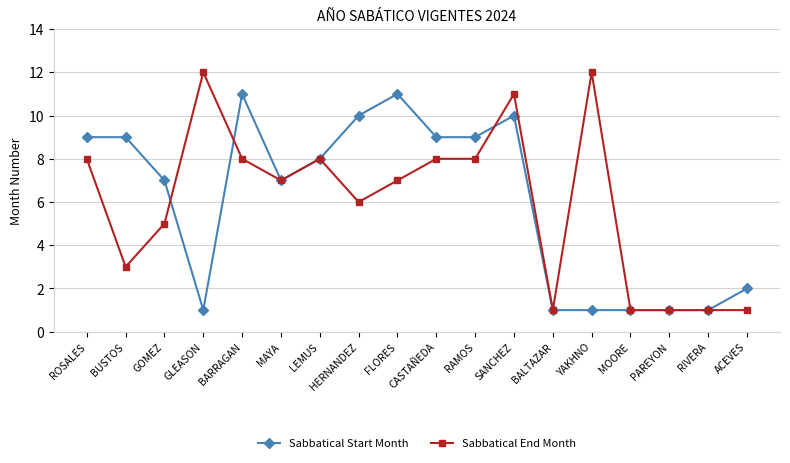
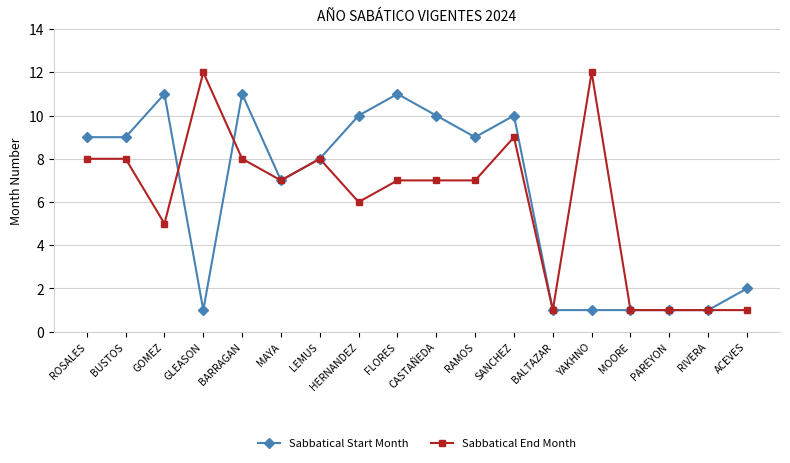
  {
    "Sabbatical Start Month": {
      "ROSALES": 9,
      "BUSTOS": 9,
-     "GOMEZ": 7,
+     "GOMEZ": 11,
      "GLEASON": 1,
      "BARRAGAN": 11,
      "HERNANDEZ": 10,
      "FLORES": 11,
-     "CASTAÑEDA": 9,
+     "CASTAÑEDA": 10,
      "RAMOS": 9,
      "SANCHEZ": 10,
      "YAKHNO": 1,
      "ACEVES": 2
    },
    "Sabbatical End Month": {
      "ROSALES": 8,
-     "BUSTOS": 3,
+     "BUSTOS": 8,
      "GOMEZ": 5,
      "GLEASON": 12,
      "BARRAGAN": 8,
      "HERNANDEZ": 6,
      "FLORES": 7,
-     "CASTAÑEDA": 8,
-     "RAMOS": 8,
-     "SANCHEZ": 11,
+     "CASTAÑEDA": 7,
+     "RAMOS": 7,
+     "SANCHEZ": 9,
      "YAKHNO": 12,
      "ACEVES": 1
    }
  }
